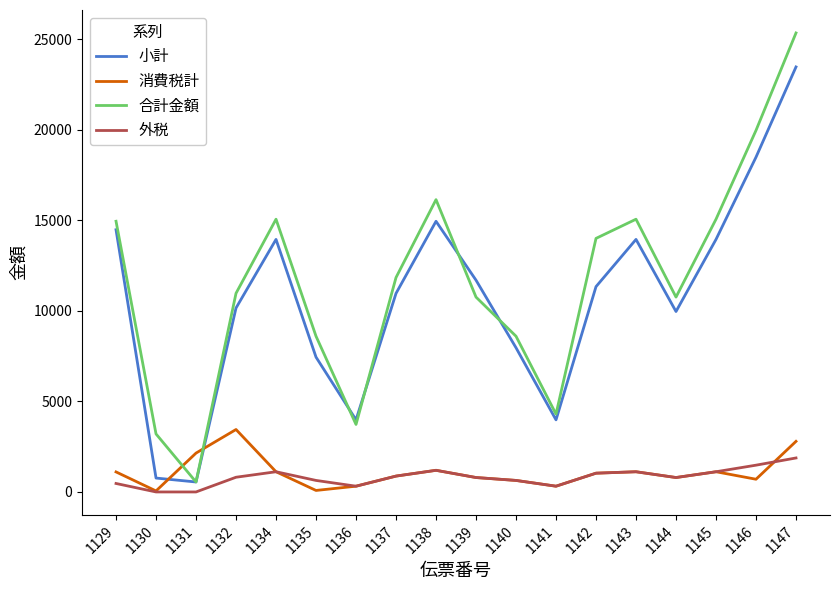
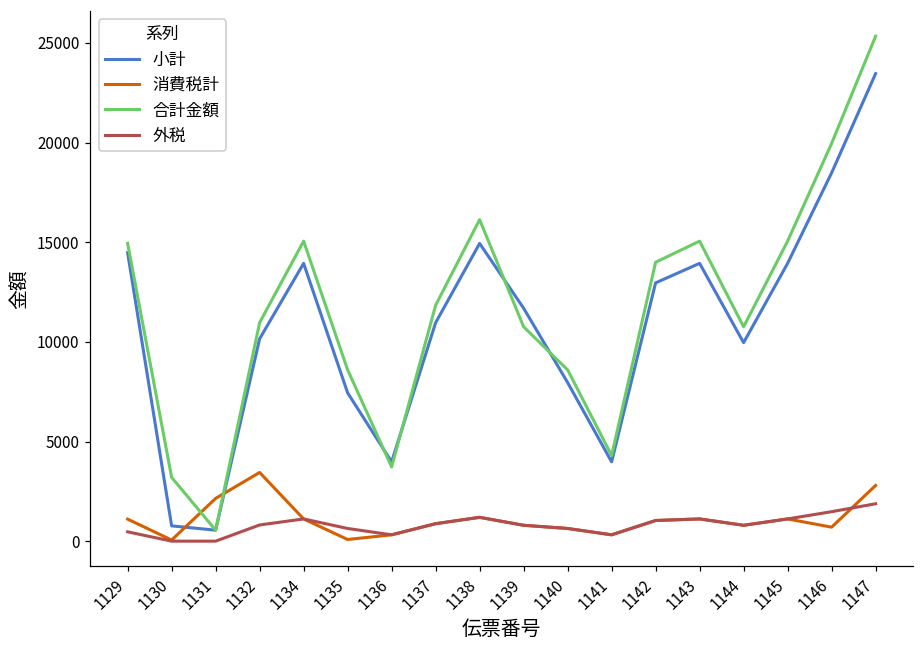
  {
    "小計": {
      "1129": 14500,
      "1130": 800,
      "1132": 10200,
      "1134": 13900,
      "1135": 7400,
      "1136": 4000,
      "1137": 11000,
      "1138": 14900,
      "1139": 11700,
      "1140": 8000,
      "1141": 4000,
-     "1142": 11300,
+     "1142": 13000,
      "1143": 13900,
      "1144": 10000,
      "1145": 13900,
      "1146": 18500,
      "1147": 23500
    },
    "消費税計": {
      "1129": 1100,
      "1131": 2100,
      "1132": 3400,
      "1135": 100,
      "1146": 700,
      "1147": 2800
    },
    "合計金額": {
      "1129": 14900,
      "1130": 3200,
      "1132": 11000,
      "1134": 15100,
      "1135": 8600,
      "1136": 3700,
      "1137": 11800,
      "1138": 16100,
      "1139": 10800,
      "1140": 8600,
      "1141": 4300,
      "1142": 14000,
      "1143": 15100,
      "1144": 10800,
      "1145": 15100,
      "1146": 20000,
      "1147": 25300
    },
    "外税": {
      "1129": 500,
      "1131": 0,
      "1132": 800,
      "1135": 600,
      "1146": 1500,
      "1147": 1900
    }
  }
